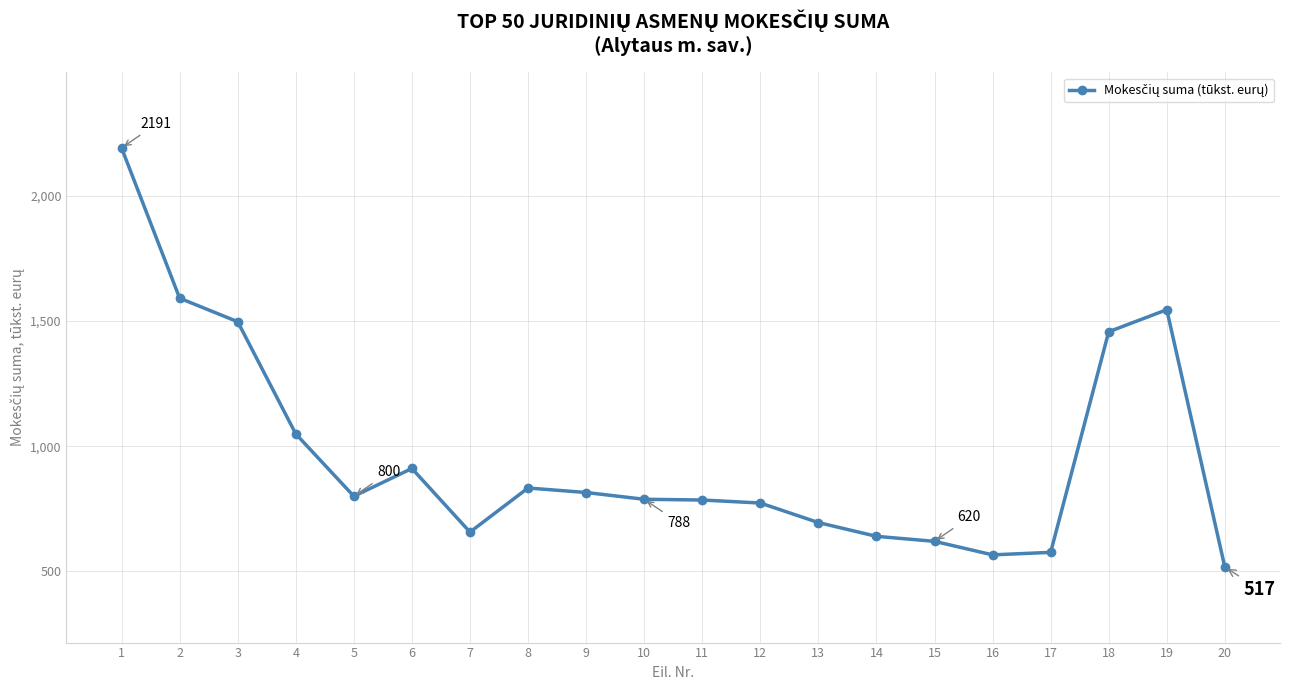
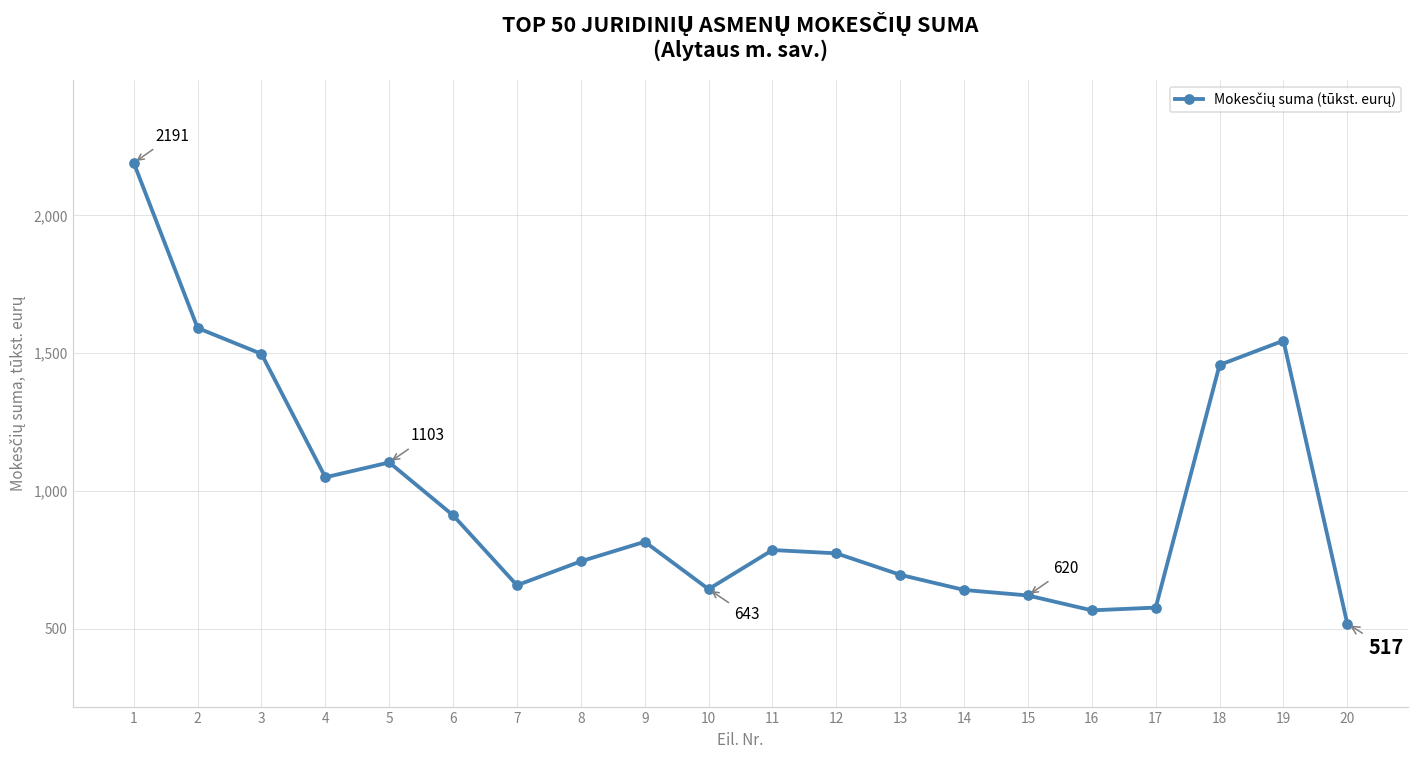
  {
    "1": 2191,
-   "5": 800,
-   "8": 830,
-   "10": 788,
+   "5": 1103,
+   "8": 740,
+   "10": 643,
    "15": 620,
    "20": 517
  }
